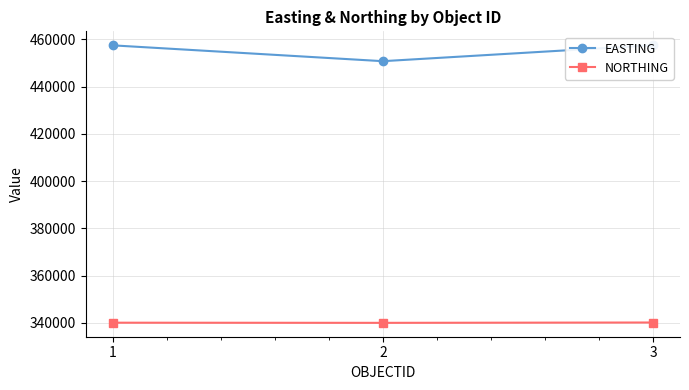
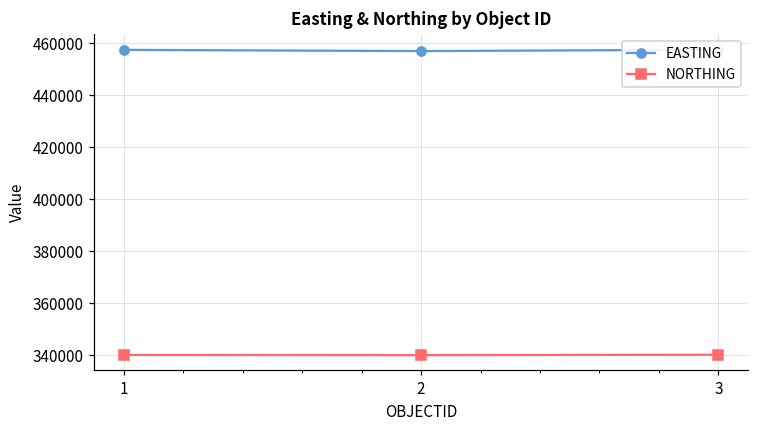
  {
    "EASTING": {
      "1": 457000,
-     "2": 451000
+     "2": 457000
    },
    "NORTHING": {
      "1": 340000,
      "2": 340000,
      "3": 340000
    }
  }
